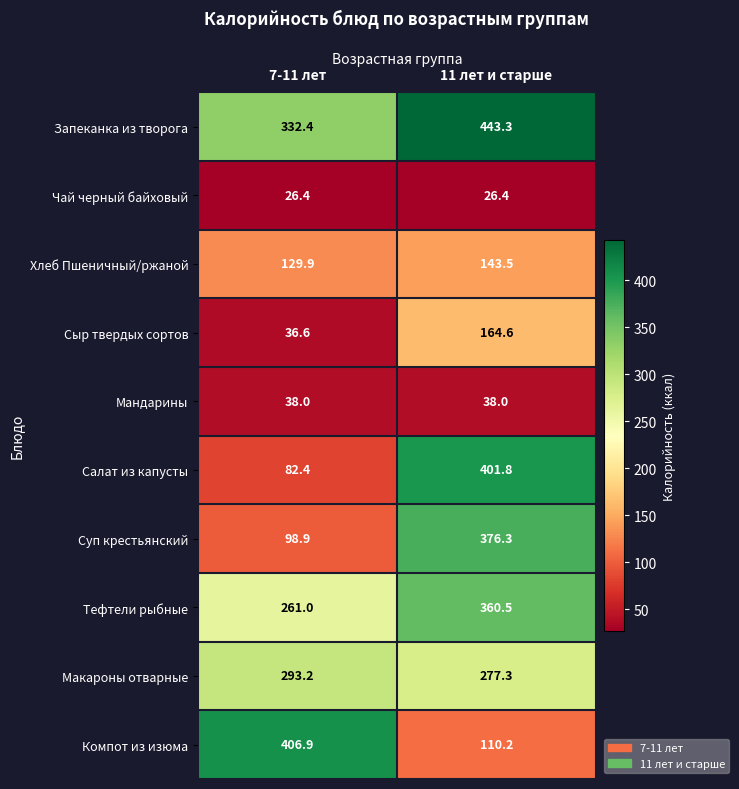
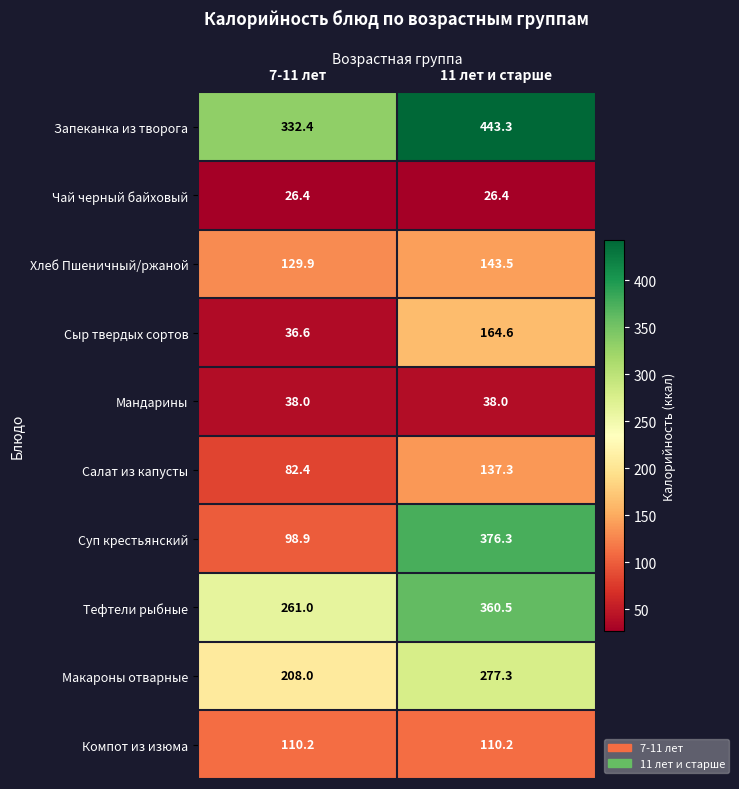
  {
    "Запеканка из творога": {
      "7-11 лет": 332.4,
      "11 лет и старше": 443.3
    },
    "Чай черный байховый": {
      "7-11 лет": 26.4,
      "11 лет и старше": 26.4
    },
    "Хлеб Пшеничный/ржаной": {
      "7-11 лет": 129.9,
      "11 лет и старше": 143.5
    },
    "Сыр твердых сортов": {
      "7-11 лет": 36.6,
      "11 лет и старше": 164.6
    },
    "Мандарины": {
      "7-11 лет": 38.0,
      "11 лет и старше": 38.0
    },
    "Салат из капусты": {
      "7-11 лет": 82.4,
-     "11 лет и старше": 401.8
+     "11 лет и старше": 137.3
    },
    "Суп крестьянский": {
      "7-11 лет": 98.9,
      "11 лет и старше": 376.3
    },
    "Тефтели рыбные": {
      "7-11 лет": 261.0,
      "11 лет и старше": 360.5
    },
    "Макароны отварные": {
-     "7-11 лет": 293.2,
+     "7-11 лет": 208.0,
      "11 лет и старше": 277.3
    },
    "Компот из изюма": {
-     "7-11 лет": 406.9,
+     "7-11 лет": 110.2,
      "11 лет и старше": 110.2
    }
  }
